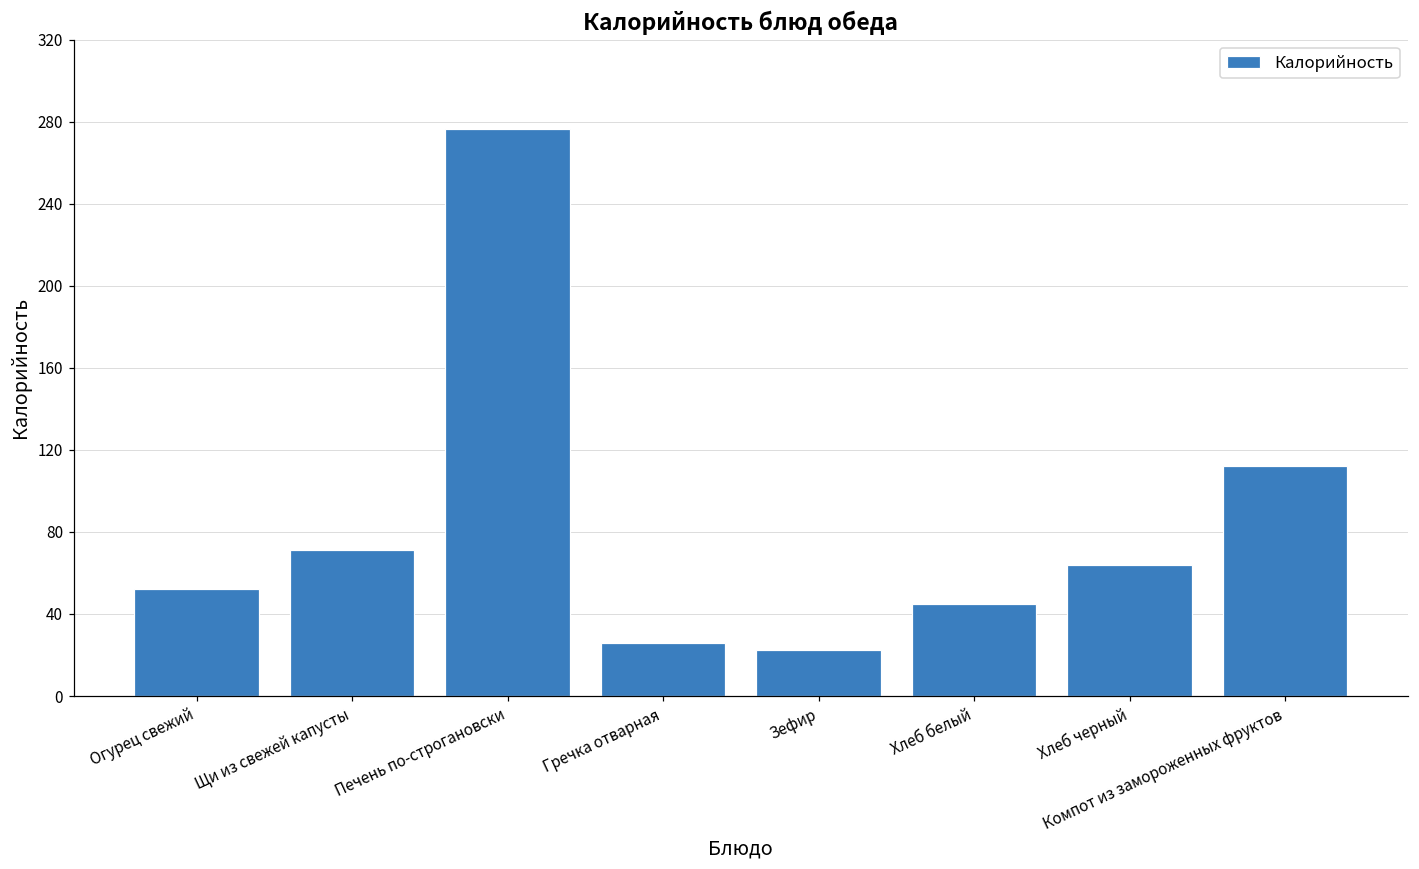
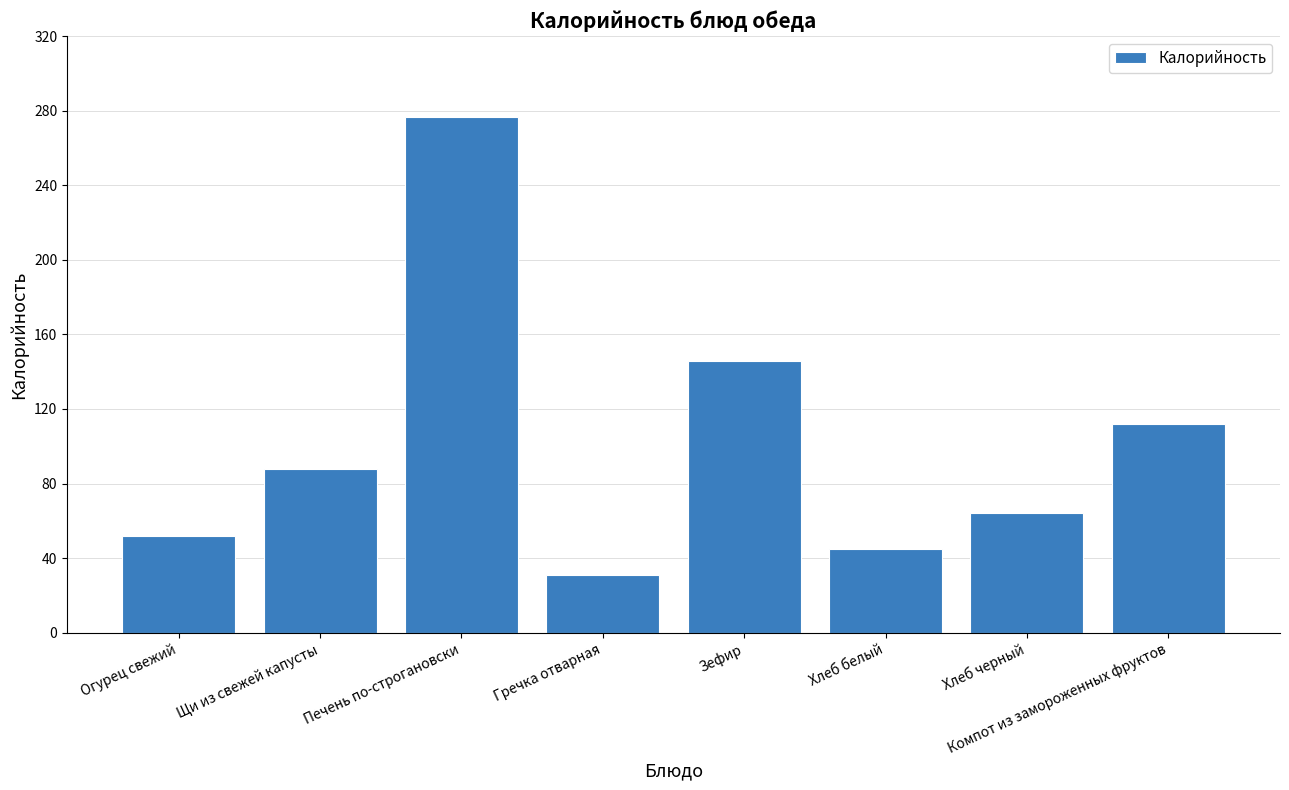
  {
    "Огурец свежий": 52,
-   "Щи из свежей капусты": 71,
+   "Щи из свежей капусты": 88,
    "Печень по-строгановски": 277,
-   "Гречка отварная": 26,
-   "Зефир": 22,
+   "Гречка отварная": 31,
+   "Зефир": 146,
    "Хлеб белый": 45,
    "Хлеб черный": 64,
    "Компот из замороженных фруктов": 112
  }
